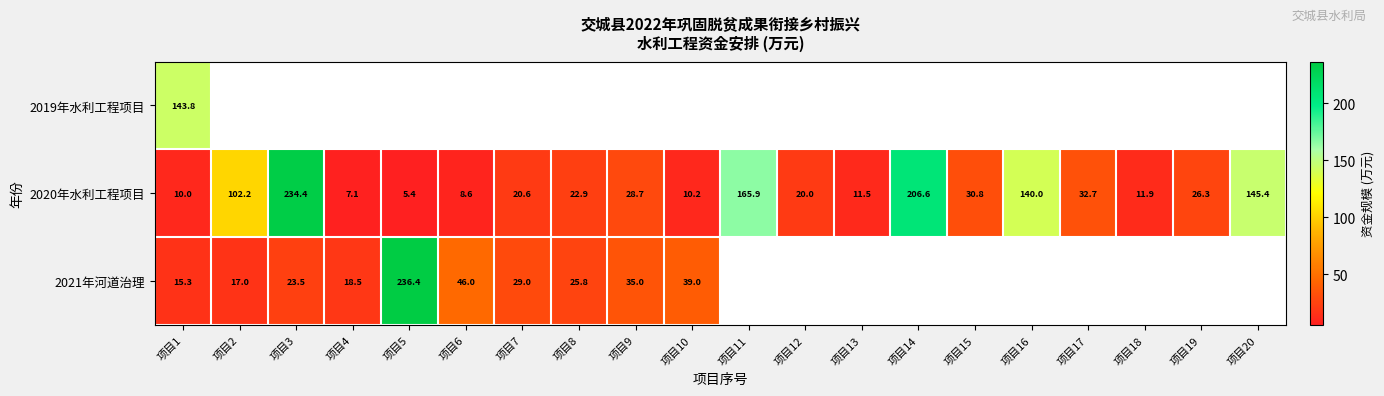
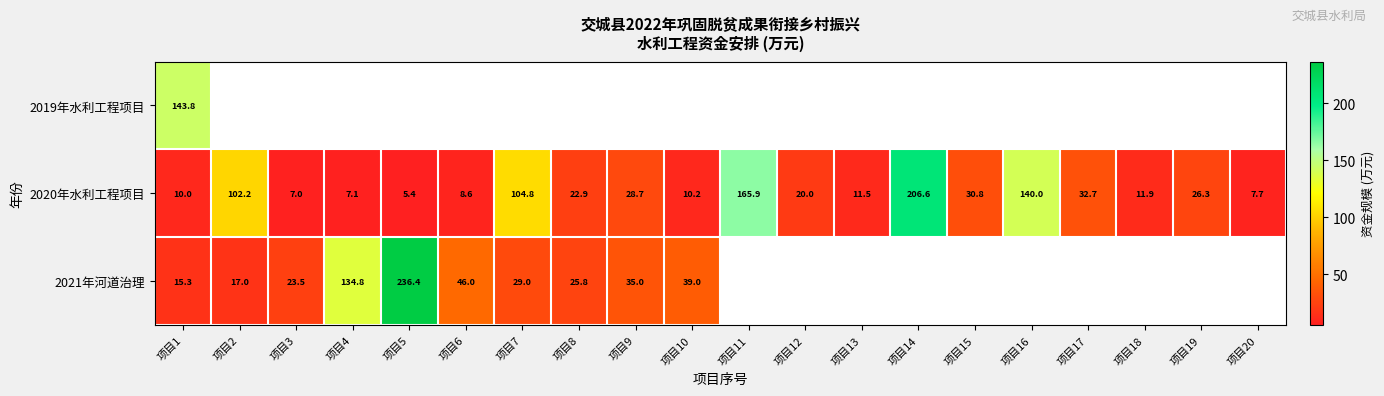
  {
    "2019年水利工程项目": {
      "项目1": 143.8
    },
    "2020年水利工程项目": {
      "项目1": 10.0,
      "项目2": 102.2,
-     "项目3": 234.4,
+     "项目3": 7.0,
      "项目4": 7.1,
      "项目5": 5.4,
      "项目6": 8.6,
-     "项目7": 20.6,
+     "项目7": 104.8,
      "项目8": 22.9,
      "项目9": 28.7,
      "项目10": 10.2,
      "项目11": 165.9,
      "项目12": 20.0,
      "项目13": 11.5,
      "项目14": 206.6,
      "项目15": 30.8,
      "项目16": 140.0,
      "项目17": 32.7,
      "项目18": 11.9,
      "项目19": 26.3,
-     "项目20": 145.4
+     "项目20": 7.7
    },
    "2021年河道治理": {
      "项目1": 15.3,
      "项目2": 17.0,
      "项目3": 23.5,
-     "项目4": 18.5,
+     "项目4": 134.8,
      "项目5": 236.4,
      "项目6": 46.0,
      "项目7": 29.0,
      "项目8": 25.8,
      "项目9": 35.0,
      "项目10": 39.0
    }
  }
